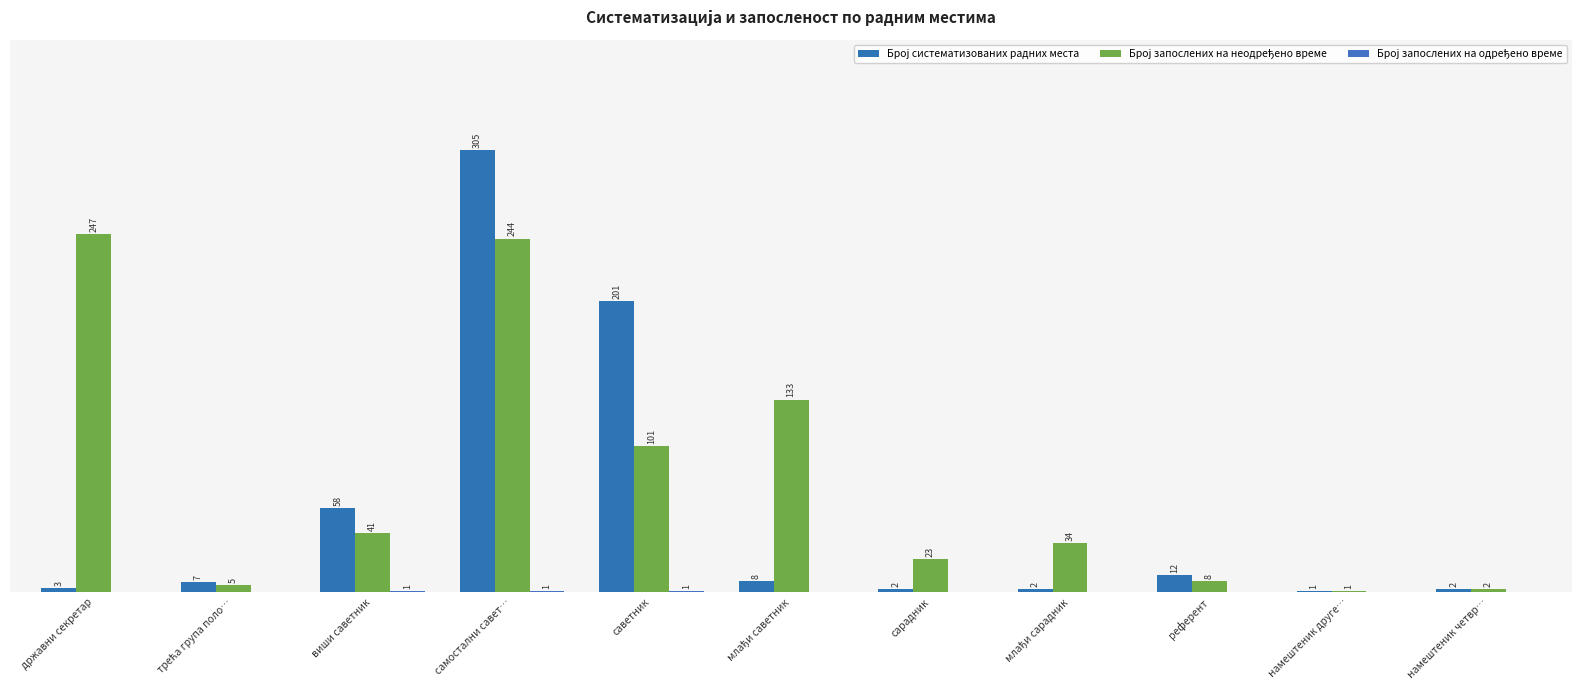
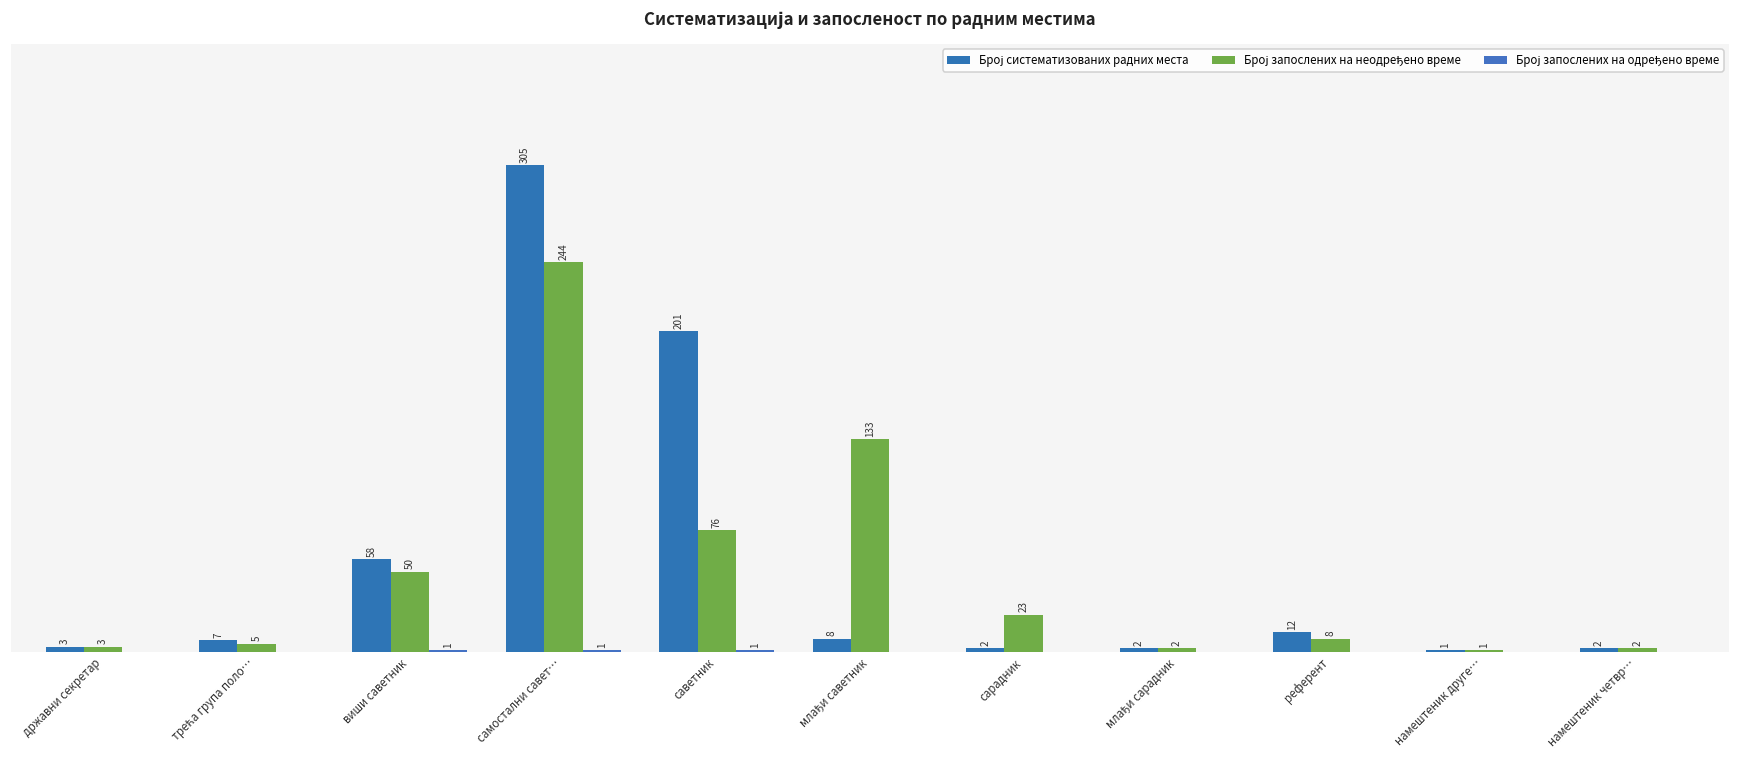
  {
    "Број запослених на неодређено време": {
-     "државни секретар": 247,
+     "државни секретар": 3,
      "трећа група поло…": 5,
-     "виши саветник": 41,
+     "виши саветник": 50,
      "самостални савет…": 244,
-     "саветник": 101,
+     "саветник": 76,
      "млађи саветник": 133,
      "сарадник": 23,
-     "млађи сарадник": 34,
+     "млађи сарадник": 2,
      "референт": 8,
      "намештеник друге…": 1,
      "намештеник четвр…": 2
    }
  }
